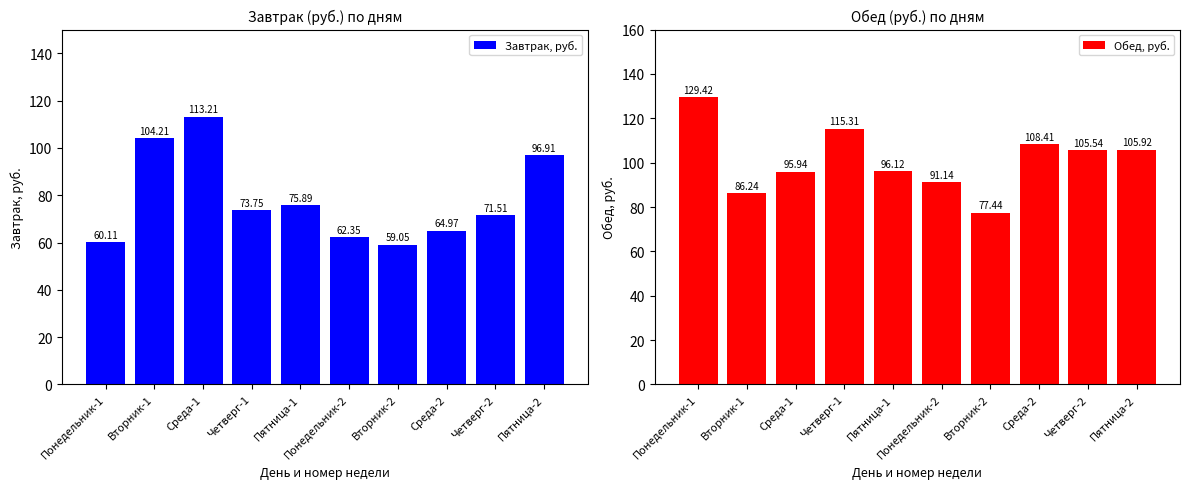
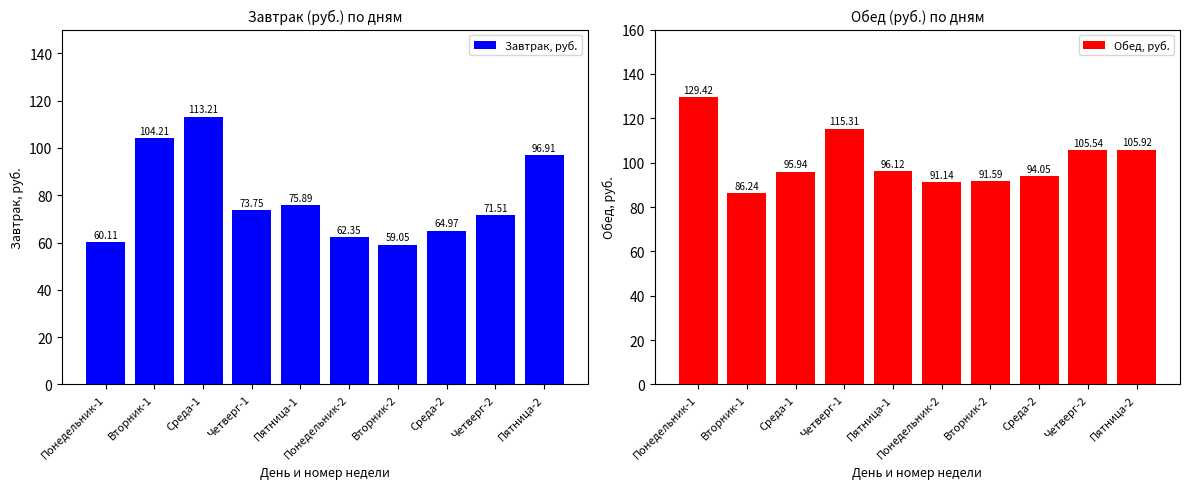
  {
    "Завтрак (руб.) по дням": {
      "Понедельник-1": 60.11,
      "Вторник-1": 104.21,
      "Среда-1": 113.21,
      "Четверг-1": 73.75,
      "Пятница-1": 75.89,
      "Понедельник-2": 62.35,
      "Вторник-2": 59.05,
      "Среда-2": 64.97,
      "Четверг-2": 71.51,
      "Пятница-2": 96.91
    },
    "Обед (руб.) по дням": {
      "Понедельник-1": 129.42,
      "Вторник-1": 86.24,
      "Среда-1": 95.94,
      "Четверг-1": 115.31,
      "Пятница-1": 96.12,
      "Понедельник-2": 91.14,
-     "Вторник-2": 77.44,
-     "Среда-2": 108.41,
+     "Вторник-2": 91.59,
+     "Среда-2": 94.05,
      "Четверг-2": 105.54,
      "Пятница-2": 105.92
    }
  }
